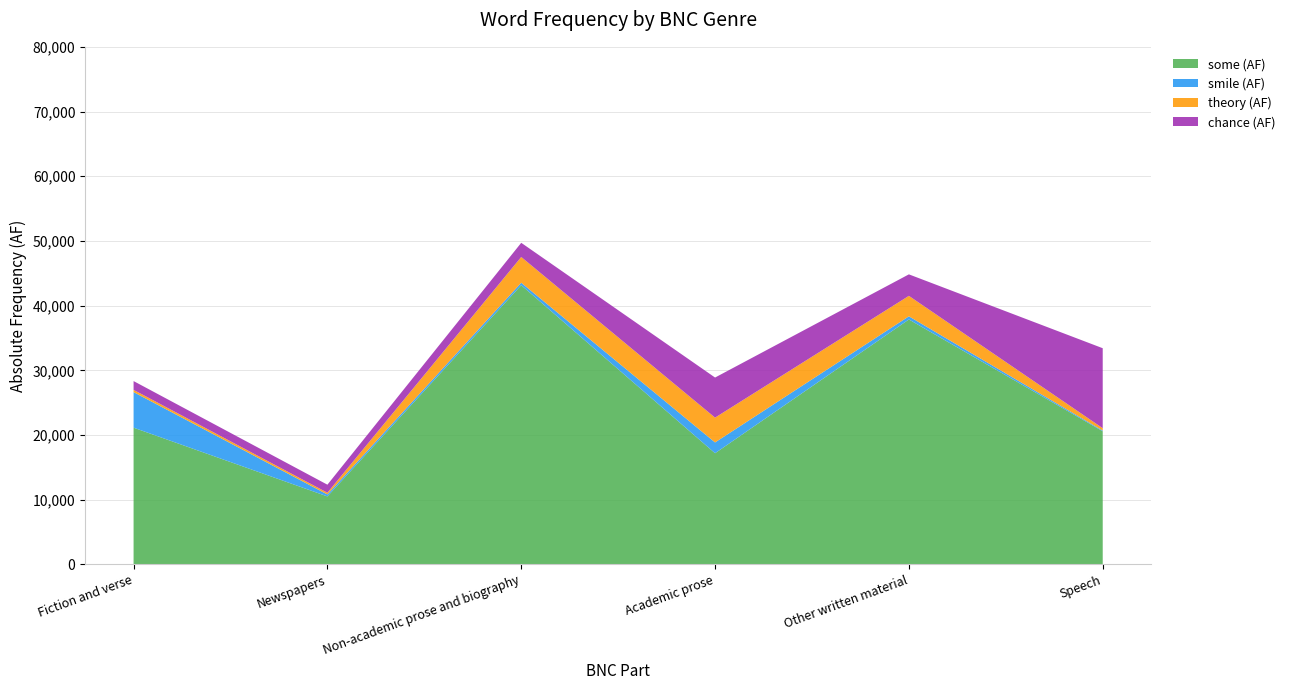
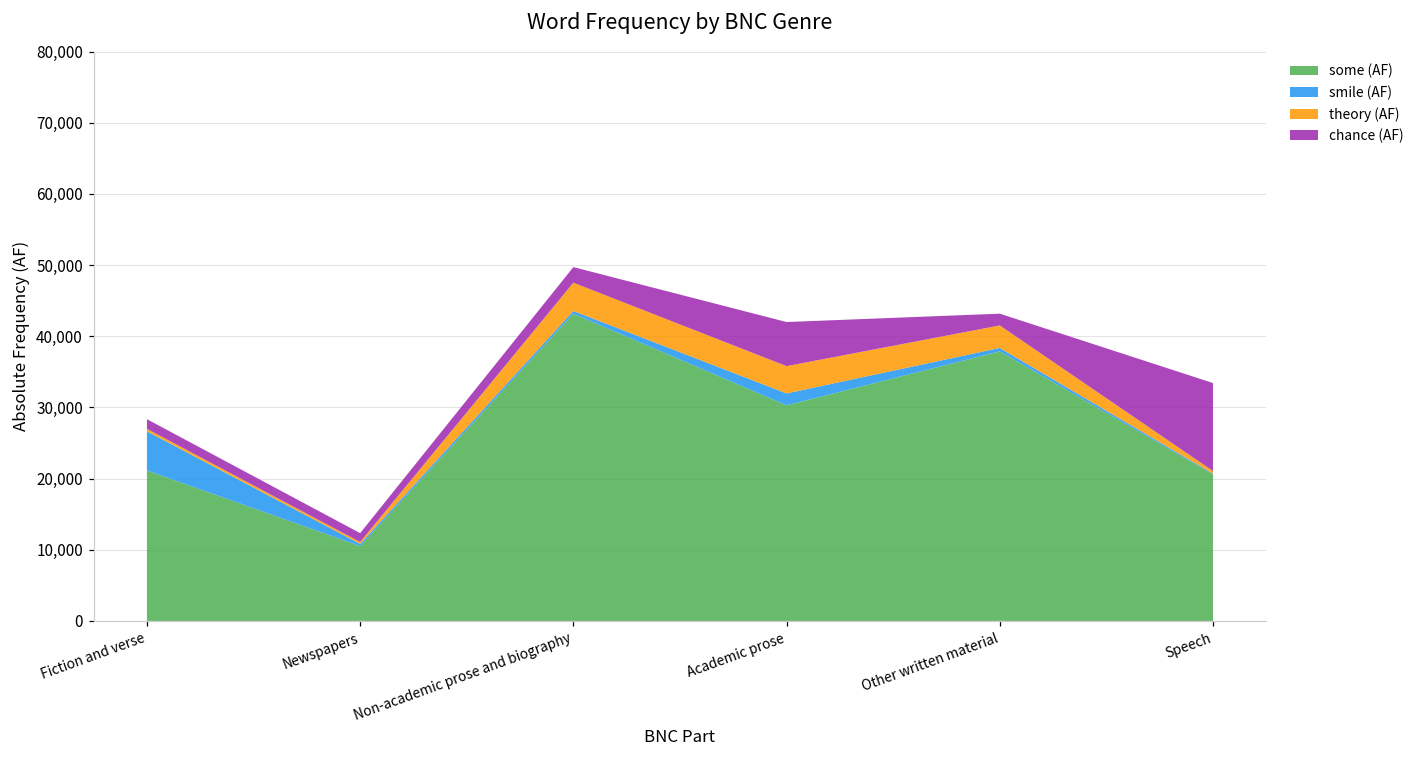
  {
    "some (AF)": {
      "Fiction and verse": "21,000",
-     "Academic prose": "17,000",
+     "Academic prose": "30,000",
      "Other written material": "38,000"
    },
    "smile (AF)": {
      "Academic prose": "2,000",
      "Other written material": "0"
    },
    "theory (AF)": {
      "Non-academic prose and biography": "4,000",
      "Academic prose": "4,000",
      "Other written material": "3,000"
    },
    "chance (AF)": {
      "Fiction and verse": "1,000",
      "Newspapers": "1,000",
      "Non-academic prose and biography": "2,000",
      "Academic prose": "6,000",
-     "Other written material": "3,000",
+     "Other written material": "2,000",
      "Speech": "12,000"
    }
  }
